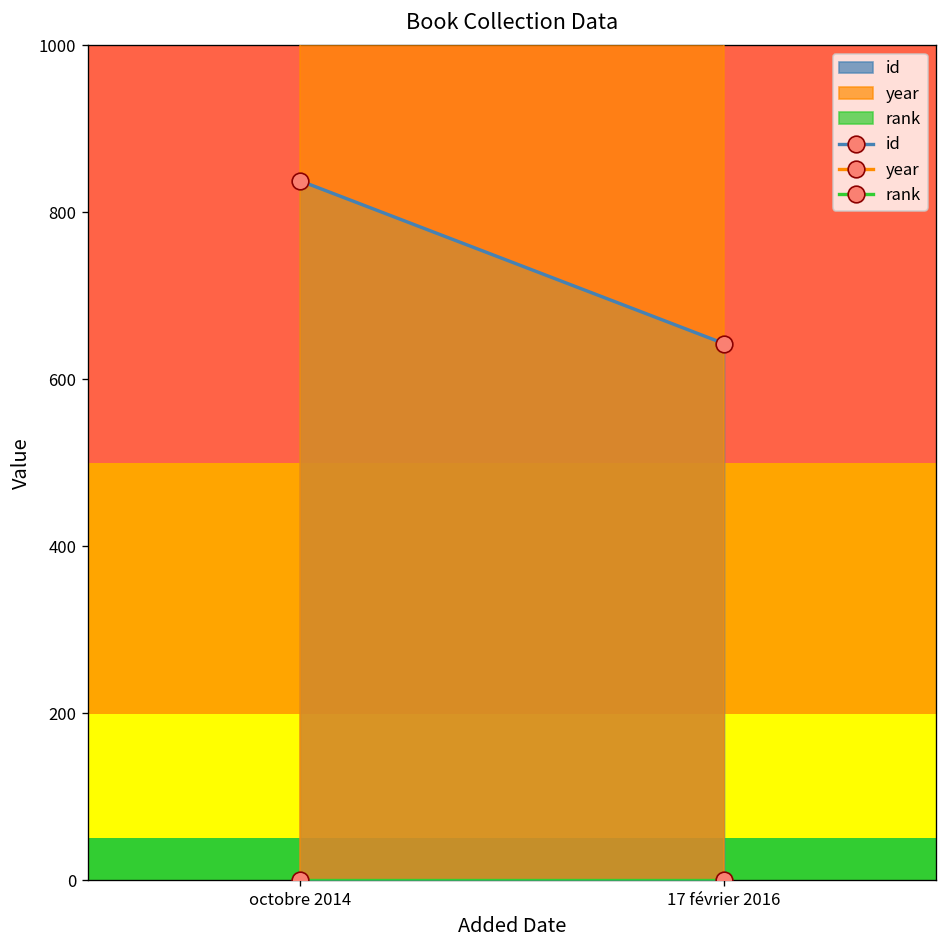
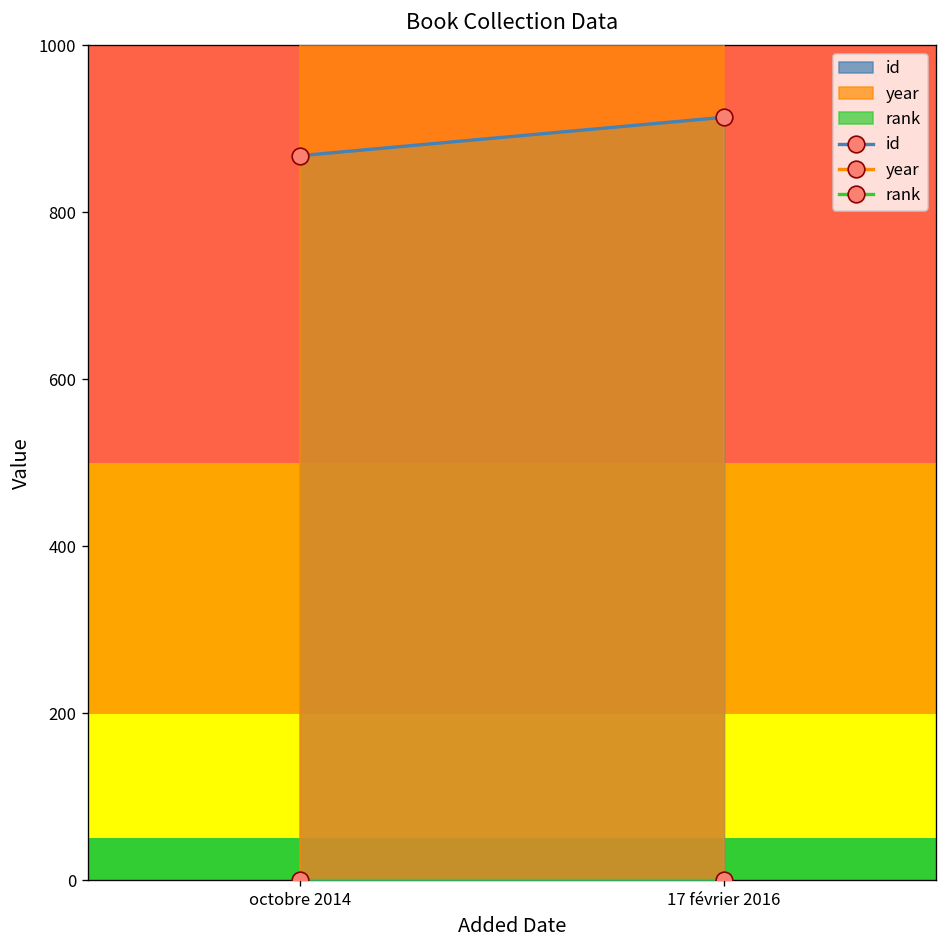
  {
    "id": {
-     "octobre 2014": 840,
-     "17 février 2016": 640
+     "octobre 2014": 870,
+     "17 février 2016": 910
    },
    "rank": {
      "octobre 2014": 0,
      "17 février 2016": 0
    }
  }
